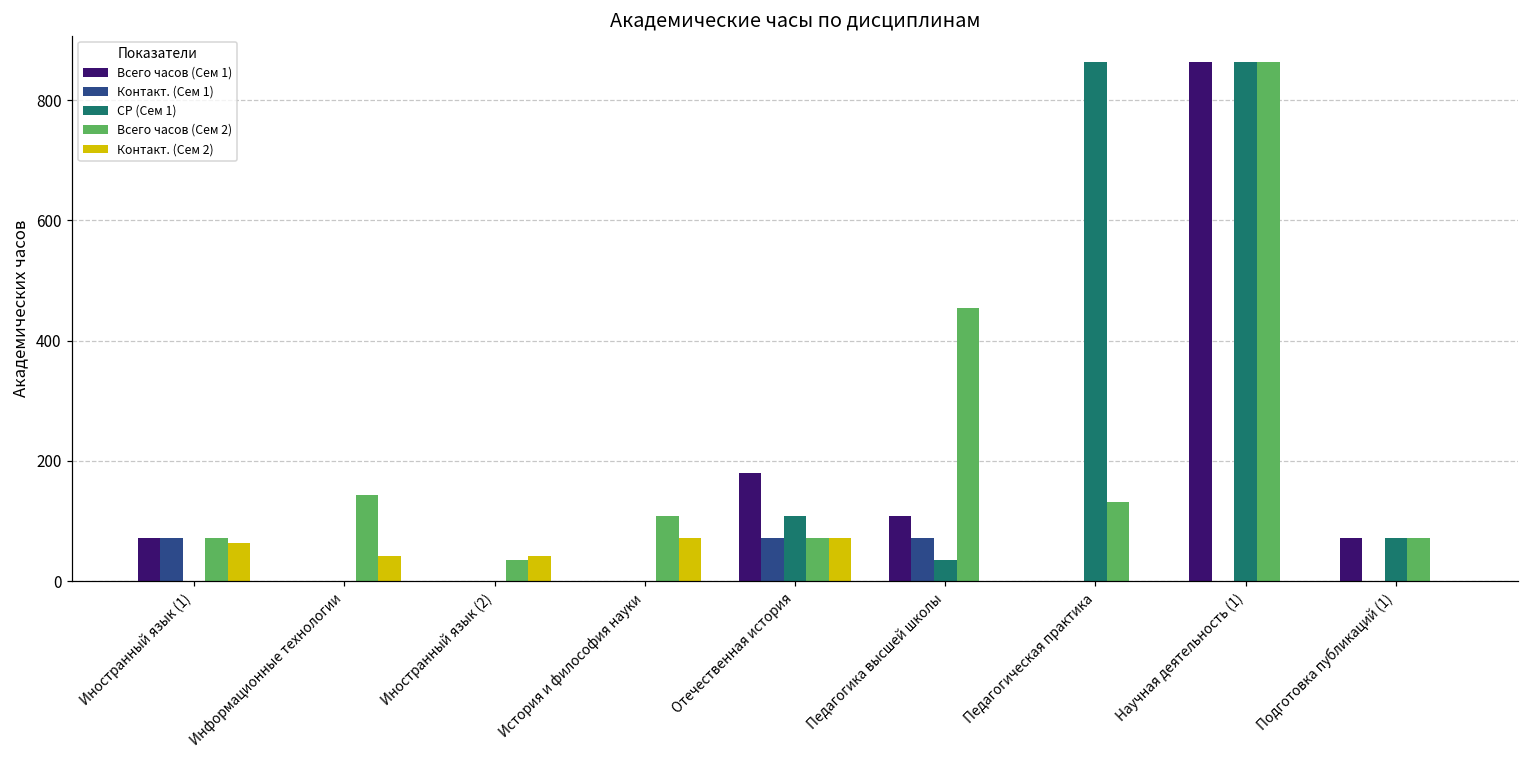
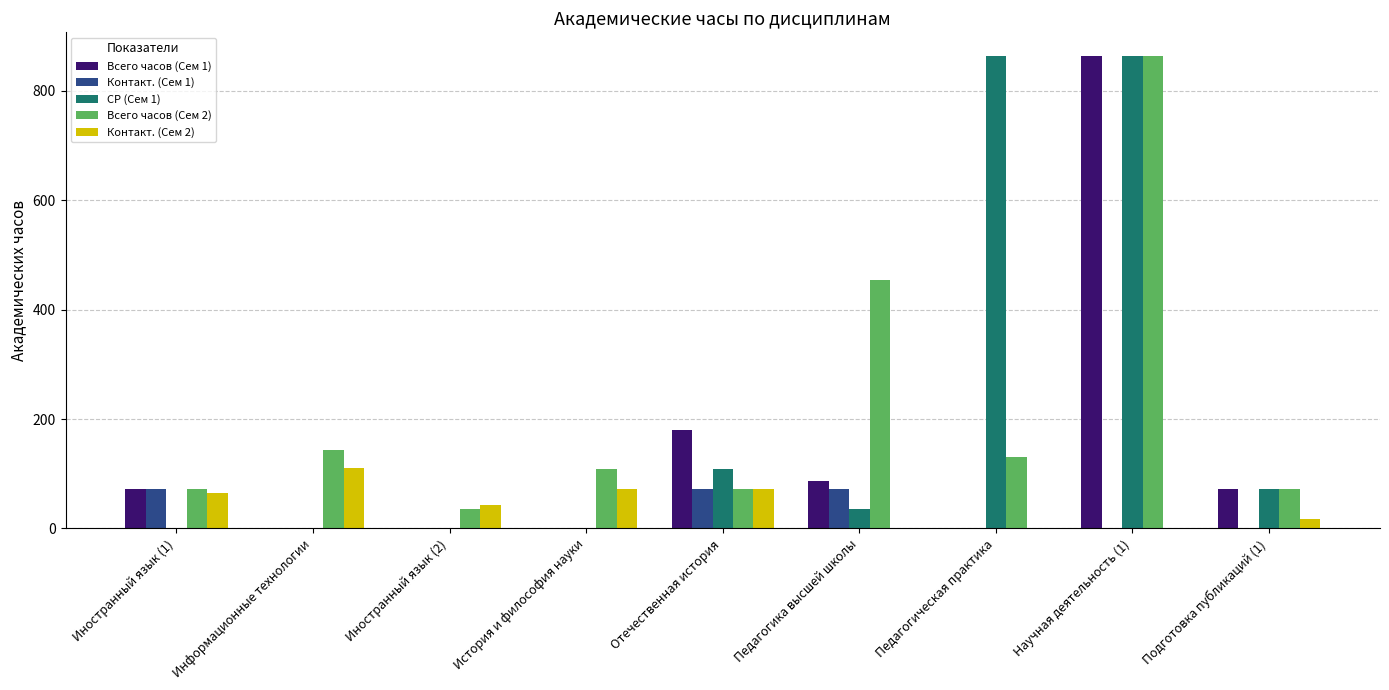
  {
    "Всего часов (Сем 1)": {
      "Иностранный язык (1)": 70,
      "Информационные технологии": 0,
      "Иностранный язык (2)": 0,
      "История и философия науки": 0,
      "Отечественная история": 180,
-     "Педагогика высшей школы": 110,
+     "Педагогика высшей школы": 90,
      "Педагогическая практика": 0,
      "Научная деятельность (1)": 860,
      "Подготовка публикаций (1)": 70
    },
    "Всего часов (Сем 2)": {
      "Иностранный язык (1)": 70,
      "Информационные технологии": 140,
      "Иностранный язык (2)": 40,
      "История и философия науки": 110,
      "Отечественная история": 70,
      "Педагогика высшей школы": 460,
      "Педагогическая практика": 130,
      "Научная деятельность (1)": 860,
      "Подготовка публикаций (1)": 70
    },
    "Контакт. (Сем 2)": {
      "Иностранный язык (1)": 60,
-     "Информационные технологии": 40,
+     "Информационные технологии": 110,
      "Иностранный язык (2)": 40,
      "История и философия науки": 70,
      "Отечественная история": 70,
      "Педагогика высшей школы": 0,
      "Педагогическая практика": 0,
      "Научная деятельность (1)": 0,
-     "Подготовка публикаций (1)": 0
+     "Подготовка публикаций (1)": 20
    }
  }
